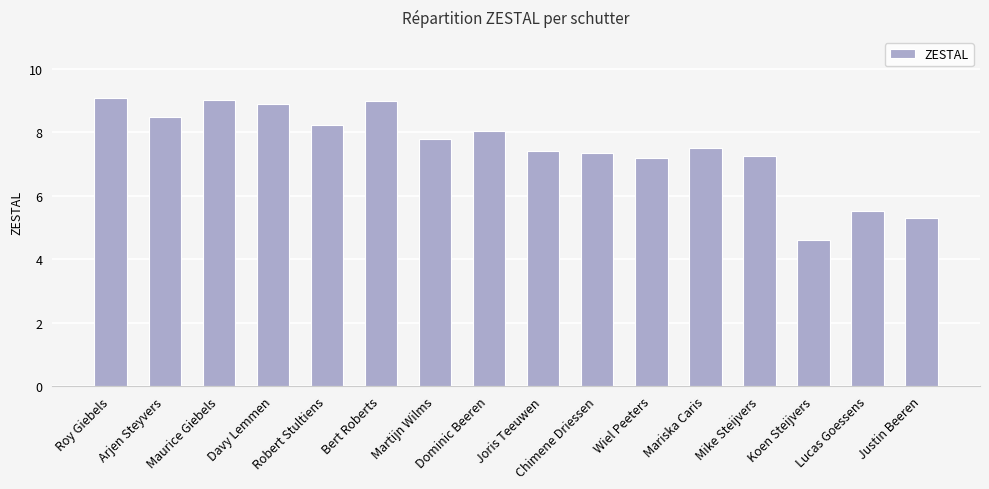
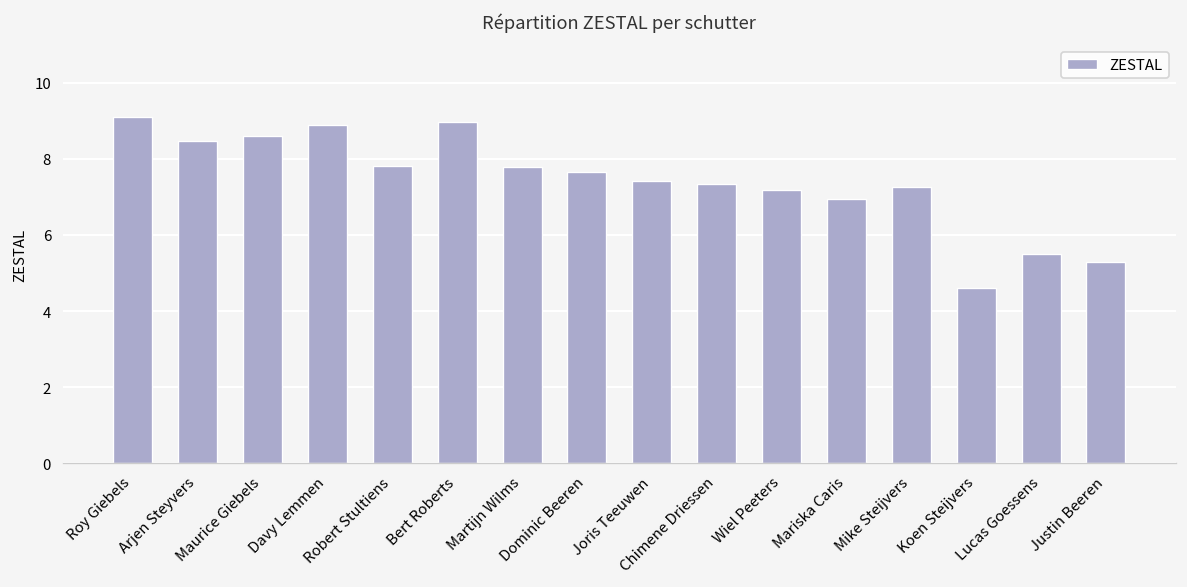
  {
    "Roy Giebels": 9.1,
    "Arjen Steyvers": 8.5,
-   "Maurice Giebels": 9.0,
+   "Maurice Giebels": 8.6,
    "Davy Lemmen": 8.9,
-   "Robert Stultiens": 8.2,
+   "Robert Stultiens": 7.8,
    "Bert Roberts": 9.0,
    "Martijn Wilms": 7.8,
-   "Dominic Beeren": 8.0,
+   "Dominic Beeren": 7.7,
    "Joris Teeuwen": 7.4,
    "Chimene Driessen": 7.3,
    "Wiel Peeters": 7.2,
-   "Mariska Caris": 7.5,
+   "Mariska Caris": 7.0,
    "Mike Steijvers": 7.3,
    "Koen Steijvers": 4.6,
    "Lucas Goessens": 5.5,
    "Justin Beeren": 5.3
  }
